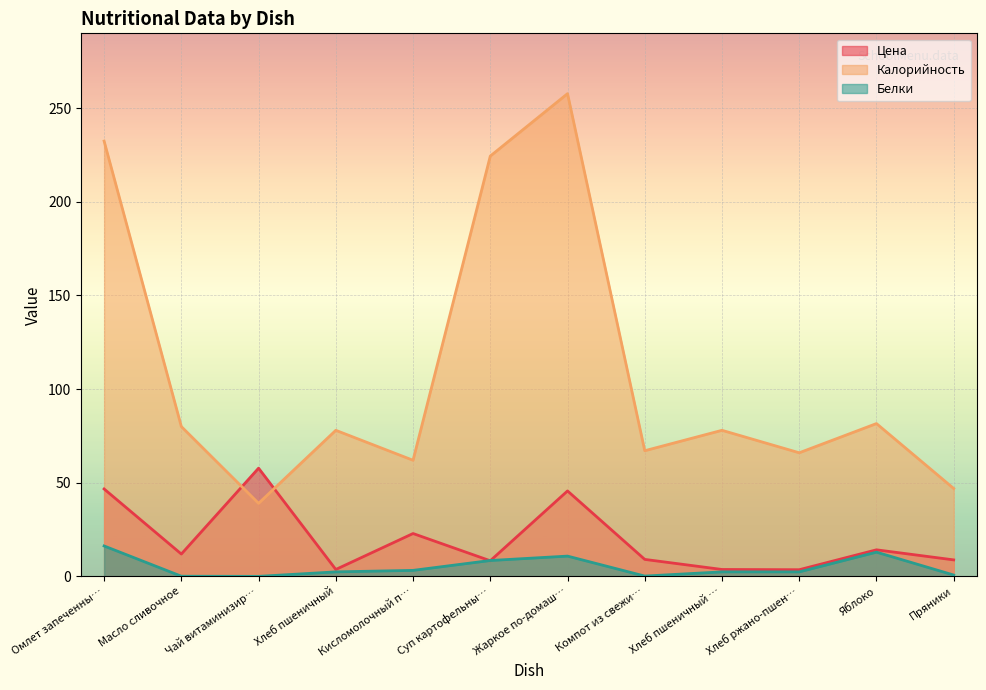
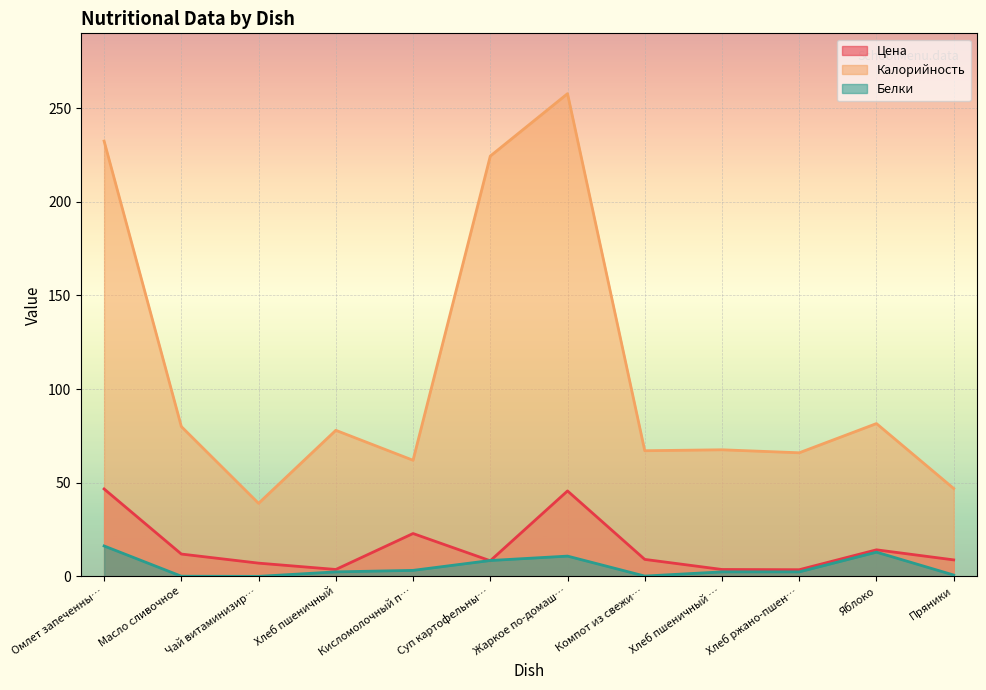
  {
    "Цена": {
      "Омлет запеченны…": 47,
      "Масло сливочное": 12,
-     "Чай витаминизир…": 58,
+     "Чай витаминизир…": 7,
      "Кисломолочный п…": 23,
      "Жаркое по-домаш…": 46,
      "Компот из свежи…": 9,
      "Пряники": 9
    },
    "Калорийность": {
      "Омлет запеченны…": 232,
      "Масло сливочное": 80,
      "Чай витаминизир…": 39,
      "Хлеб пшеничный": 78,
      "Кисломолочный п…": 62,
      "Суп картофельны…": 224,
      "Жаркое по-домаш…": 258,
      "Компот из свежи…": 67,
-     "Хлеб пшеничный …": 78,
+     "Хлеб пшеничный …": 68,
      "Хлеб ржано-пшен…": 66,
      "Яблоко": 82,
      "Пряники": 47
    },
    "Белки": {
      "Омлет запеченны…": 16,
      "Масло сливочное": 0,
      "Чай витаминизир…": 0,
      "Кисломолочный п…": 3,
      "Жаркое по-домаш…": 11,
      "Компот из свежи…": 0,
      "Пряники": 1
    }
  }
